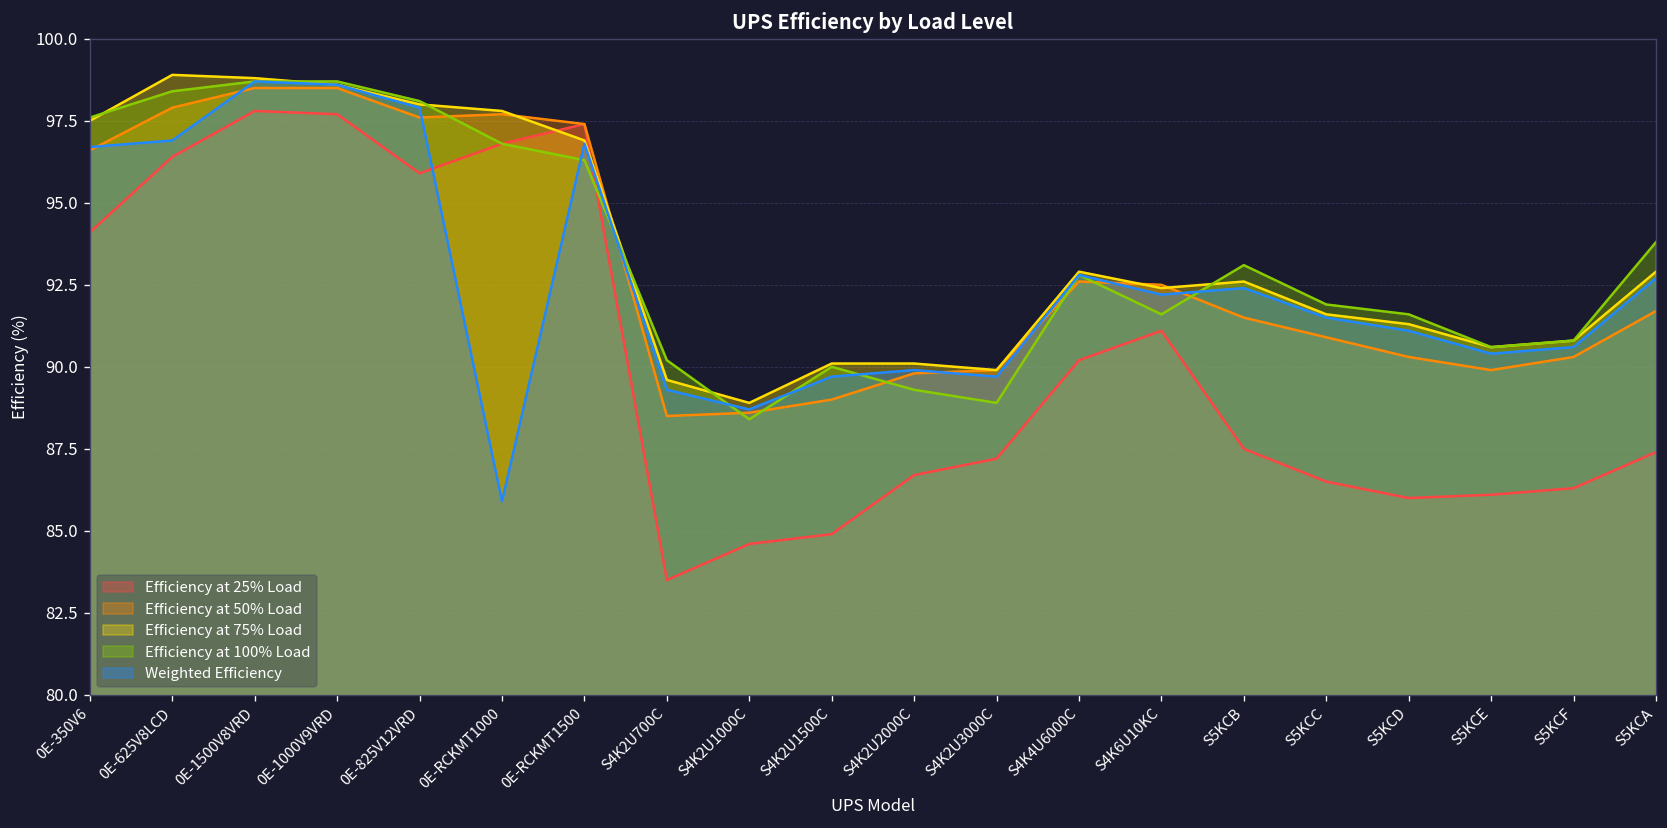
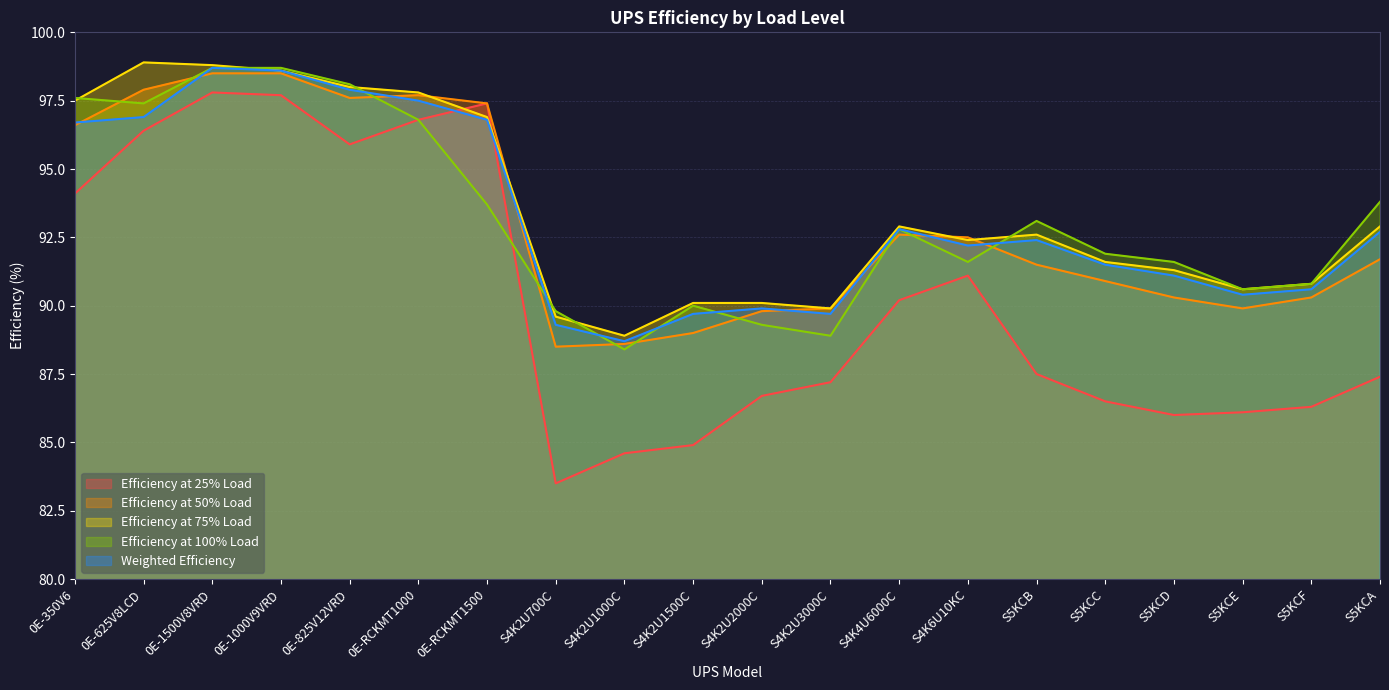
  {
    "Efficiency at 100% Load": {
      "0E-350V6": 97.6,
-     "0E-625V8LCD": 98.4,
+     "0E-625V8LCD": 97.4,
      "0E-1000V9VRD": 98.7,
      "0E-825V12VRD": 98.1,
-     "0E-RCKMT1500": 96.3,
-     "S4K2U700C": 90.2,
+     "0E-RCKMT1500": 93.7,
+     "S4K2U700C": 89.8,
      "S4K2U1000C": 88.4,
      "S4K2U1500C": 90.0,
      "S4K2U2000C": 89.3,
      "S4K2U3000C": 88.9,
      "S4K6U10KC": 91.6,
      "S5KCB": 93.1,
      "S5KCC": 91.9,
      "S5KCD": 91.6,
      "S5KCA": 93.8
    },
    "Weighted Efficiency": {
      "0E-350V6": 96.7,
      "0E-625V8LCD": 96.9,
      "0E-825V12VRD": 97.9,
-     "0E-RCKMT1000": 85.9,
+     "0E-RCKMT1000": 97.5,
      "0E-RCKMT1500": 96.8,
      "S4K2U700C": 89.3,
      "S4K2U1000C": 88.7,
      "S4K2U1500C": 89.7,
      "S4K2U2000C": 89.9,
      "S4K2U3000C": 89.7,
      "S4K6U10KC": 92.2,
      "S5KCB": 92.4,
      "S5KCC": 91.5,
      "S5KCD": 91.1,
      "S5KCE": 90.4,
      "S5KCF": 90.6,
      "S5KCA": 92.7
    }
  }
